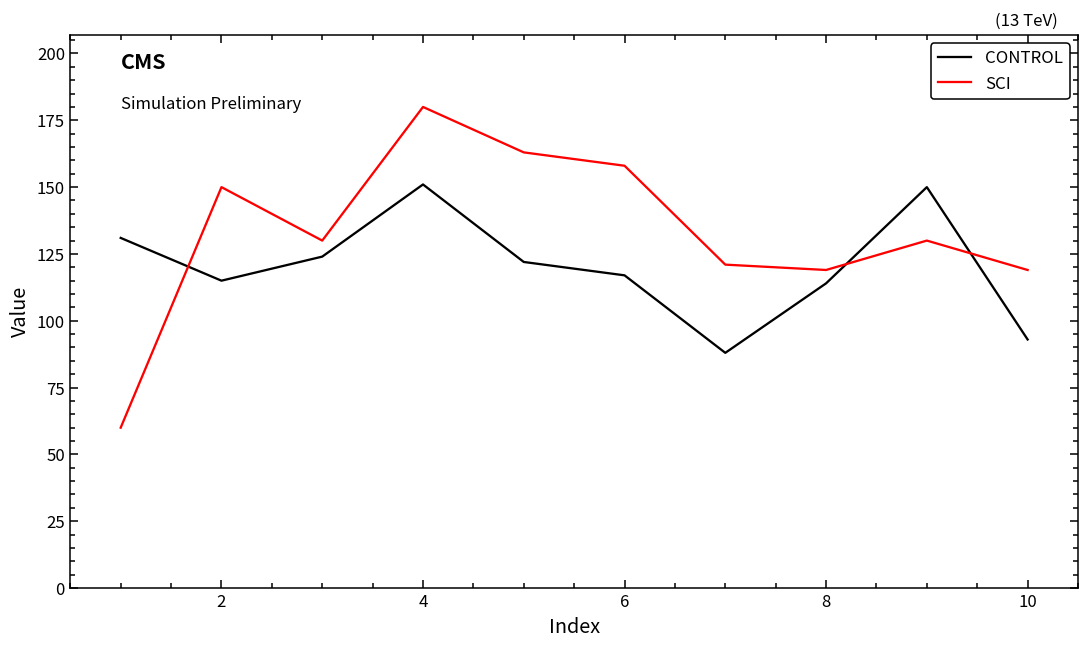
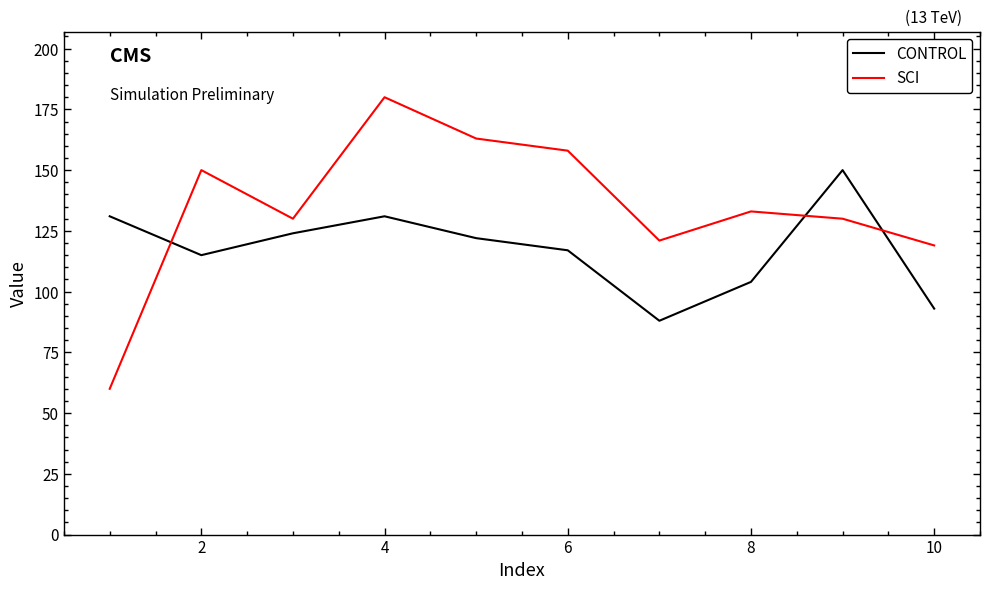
  {
    "CONTROL": {
      "2": 115,
-     "4": 151,
+     "4": 131,
      "6": 117,
-     "8": 114,
+     "8": 104,
      "10": 93
    },
    "SCI": {
      "2": 150,
      "4": 180,
      "6": 158,
-     "8": 119,
+     "8": 133,
      "10": 119
    }
  }
